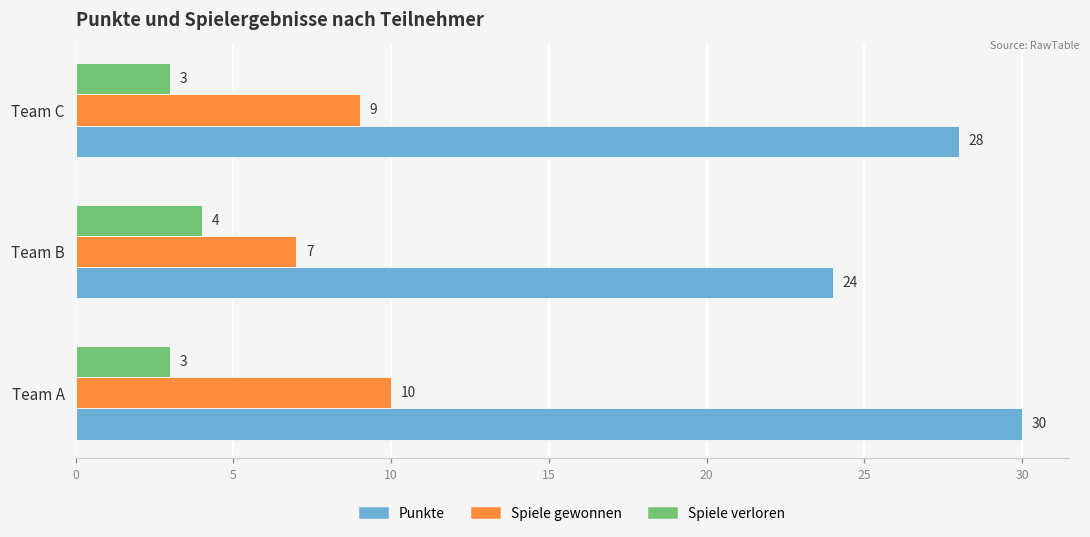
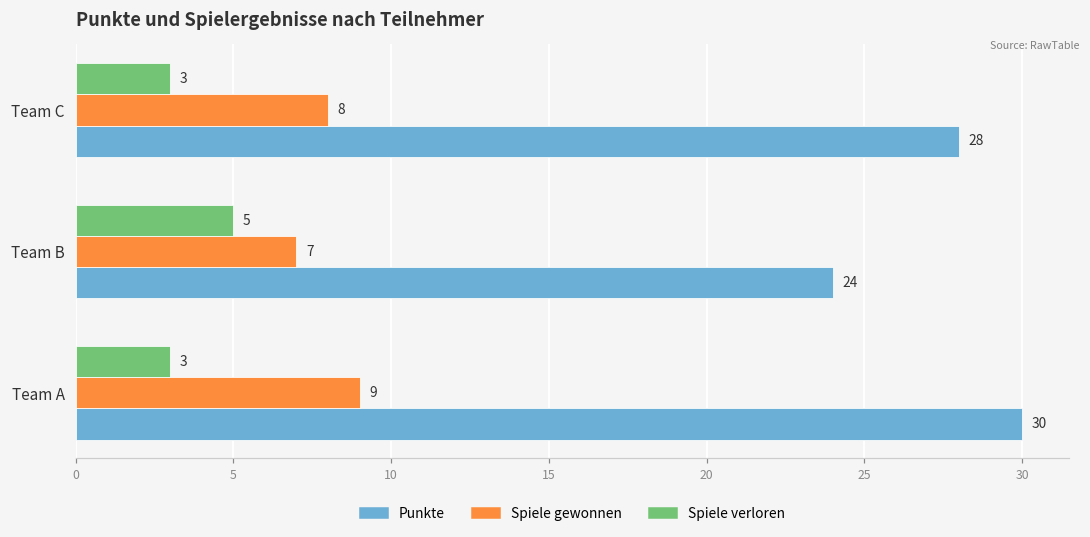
  {
    "Punkte": {
      "Team C": 28,
      "Team B": 24,
      "Team A": 30
    },
    "Spiele gewonnen": {
-     "Team C": 9,
+     "Team C": 8,
      "Team B": 7,
-     "Team A": 10
+     "Team A": 9
    },
    "Spiele verloren": {
      "Team C": 3,
-     "Team B": 4,
+     "Team B": 5,
      "Team A": 3
    }
  }
